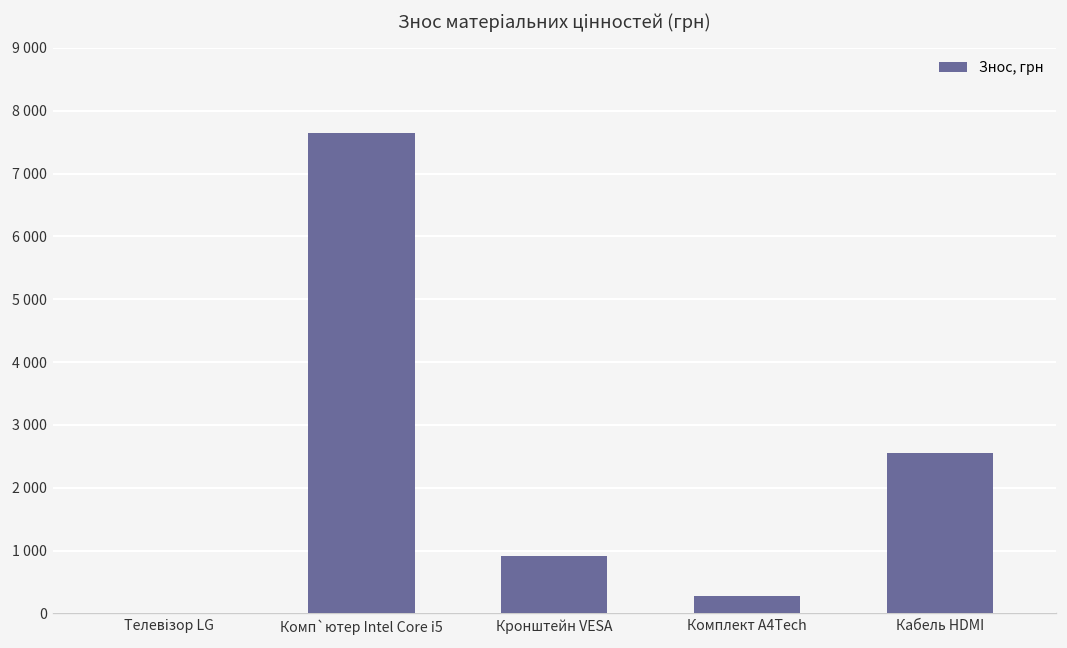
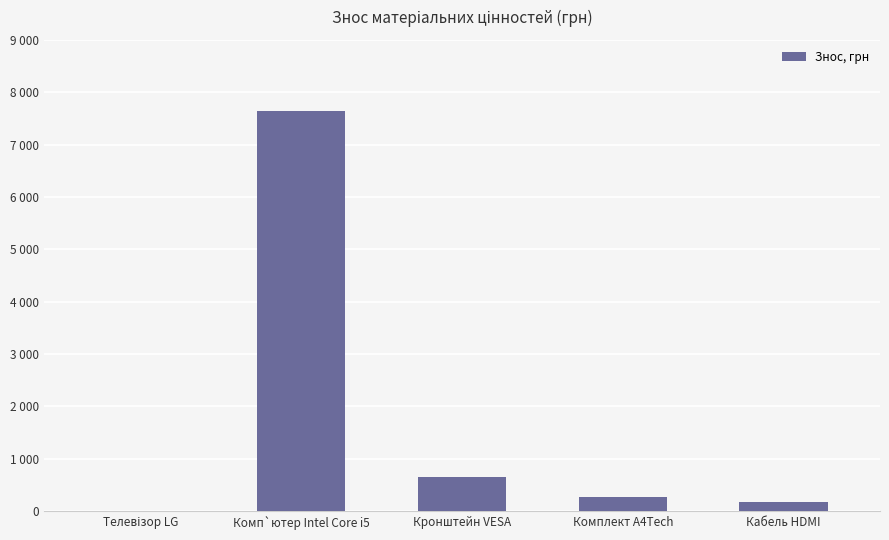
  {
    "Телевізор LG": 0,
    "Комп`ютер Intel Core i5": 7700,
-   "Кронштейн VESA": 900,
+   "Кронштейн VESA": 700,
    "Комплект A4Tech": 300,
-   "Кабель HDMI": 2600
+   "Кабель HDMI": 200
  }
